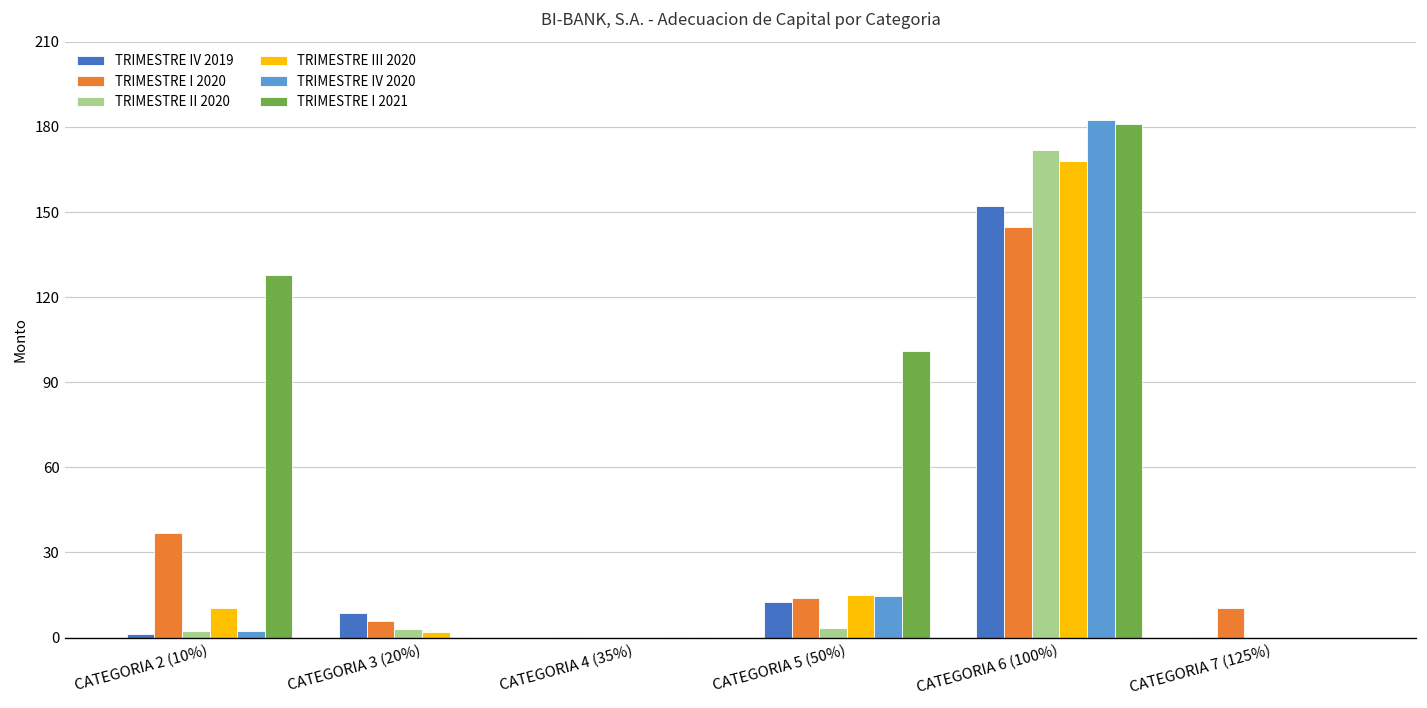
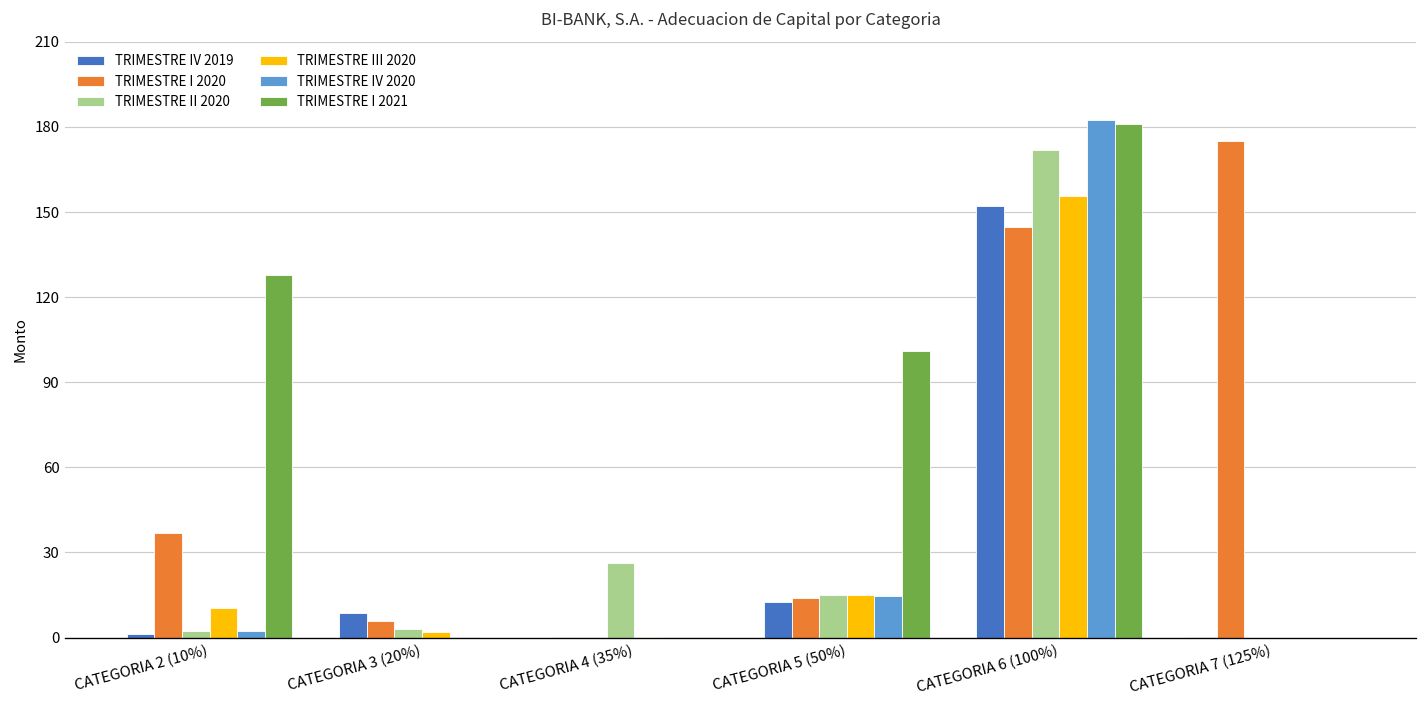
  {
    "TRIMESTRE I 2020": {
      "CATEGORIA 2 (10%)": 37,
      "CATEGORIA 3 (20%)": 6,
      "CATEGORIA 5 (50%)": 14,
      "CATEGORIA 6 (100%)": 145,
-     "CATEGORIA 7 (125%)": 10
+     "CATEGORIA 7 (125%)": 175
    },
    "TRIMESTRE II 2020": {
      "CATEGORIA 2 (10%)": 2,
      "CATEGORIA 3 (20%)": 3,
-     "CATEGORIA 4 (35%)": 0,
-     "CATEGORIA 5 (50%)": 3,
+     "CATEGORIA 4 (35%)": 26,
+     "CATEGORIA 5 (50%)": 15,
      "CATEGORIA 6 (100%)": 172,
      "CATEGORIA 7 (125%)": 0
    },
    "TRIMESTRE III 2020": {
      "CATEGORIA 2 (10%)": 10,
      "CATEGORIA 3 (20%)": 2,
      "CATEGORIA 5 (50%)": 15,
-     "CATEGORIA 6 (100%)": 168,
+     "CATEGORIA 6 (100%)": 156,
      "CATEGORIA 7 (125%)": 0
    },
    "TRIMESTRE I 2021": {
      "CATEGORIA 2 (10%)": 128,
      "CATEGORIA 3 (20%)": 0,
      "CATEGORIA 5 (50%)": 101,
      "CATEGORIA 6 (100%)": 181,
      "CATEGORIA 7 (125%)": 0
    }
  }
